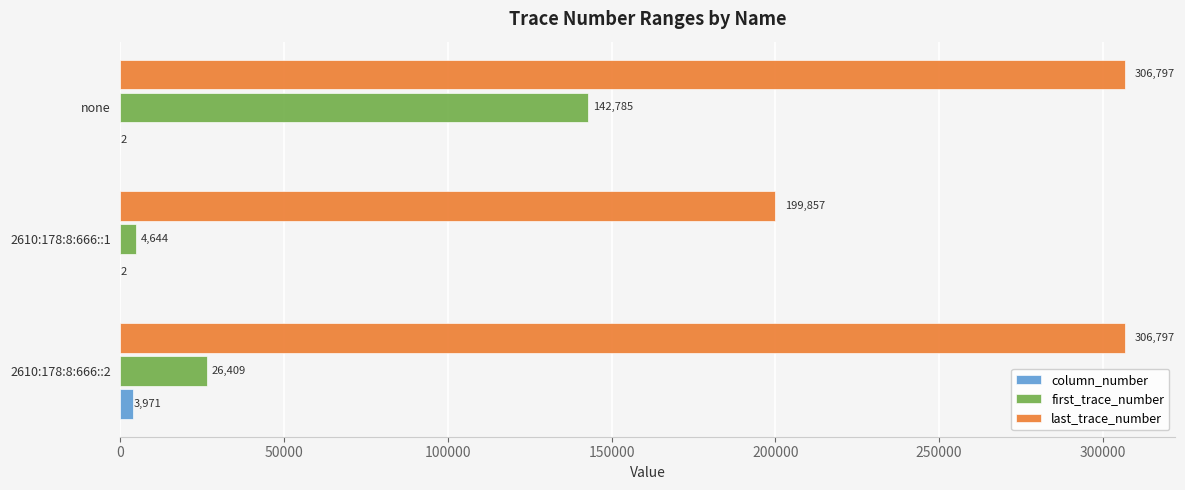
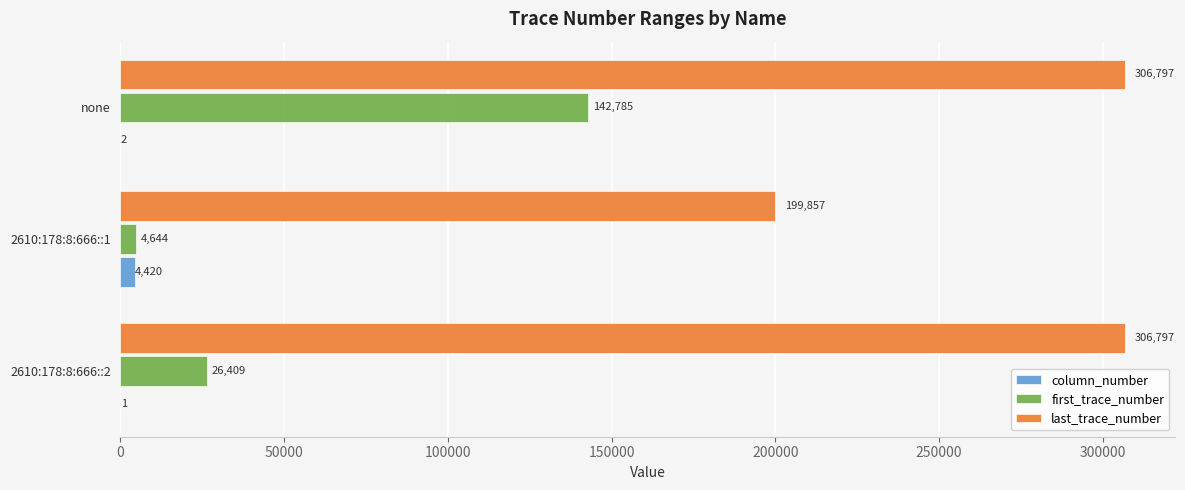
  {
    "column_number": {
      "none": "2",
-     "2610:178:8:666::1": "2",
-     "2610:178:8:666::2": "3,971"
+     "2610:178:8:666::1": "4,420",
+     "2610:178:8:666::2": "1"
    },
    "first_trace_number": {
      "none": "142,785",
      "2610:178:8:666::1": "4,644",
      "2610:178:8:666::2": "26,409"
    },
    "last_trace_number": {
      "none": "306,797",
      "2610:178:8:666::1": "199,857",
      "2610:178:8:666::2": "306,797"
    }
  }
